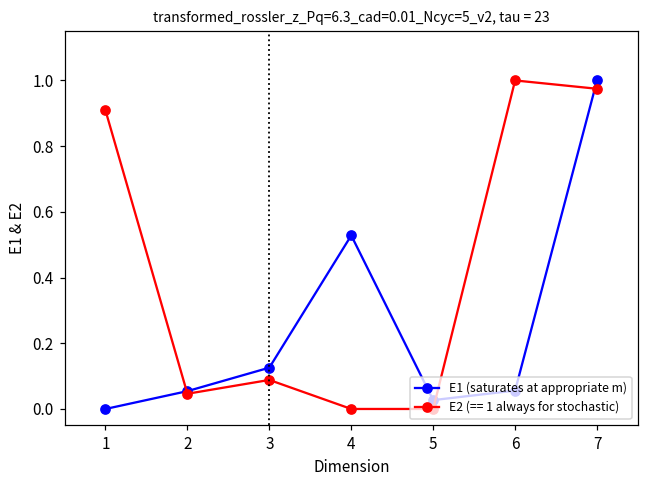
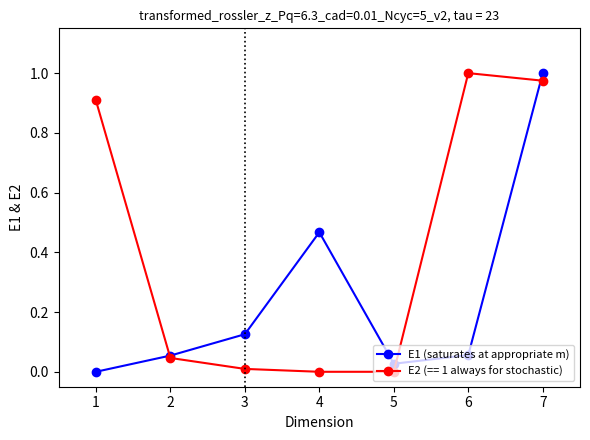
  {
    "E1 (saturates at appropriate m)": {
      "1": 0.00,
      "3": 0.13,
-     "4": 0.53,
+     "4": 0.47,
      "7": 1.00
    },
    "E2 (== 1 always for stochastic)": {
      "1": 0.91,
-     "3": 0.09,
+     "3": 0.01,
      "4": 0.00,
      "6": 1.00,
      "7": 0.97
    }
  }
